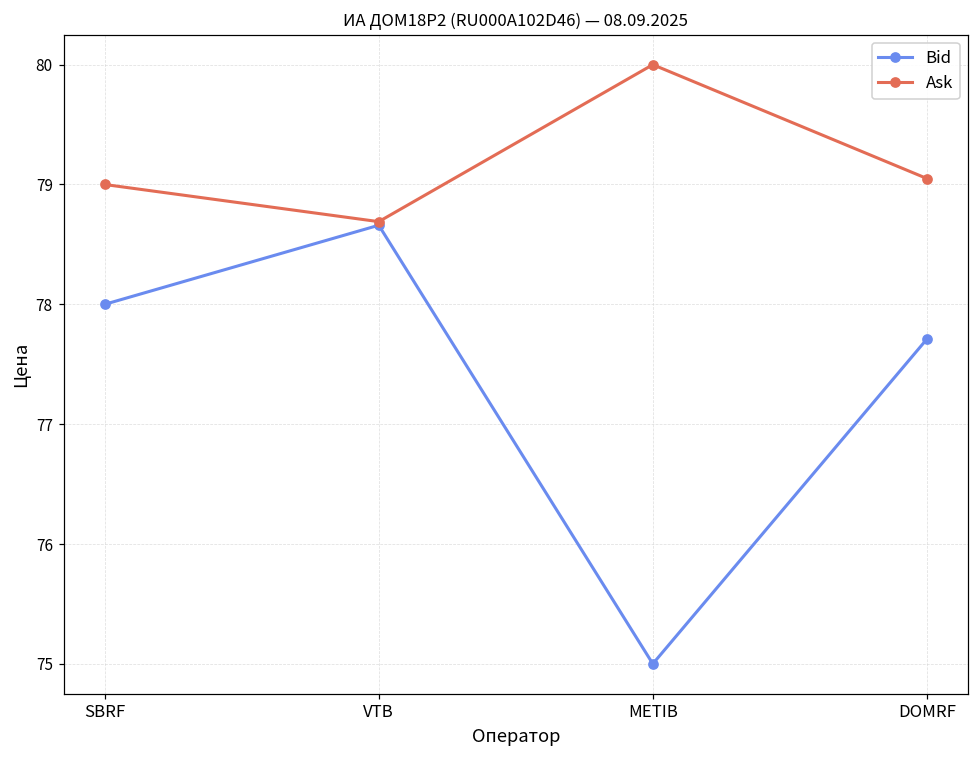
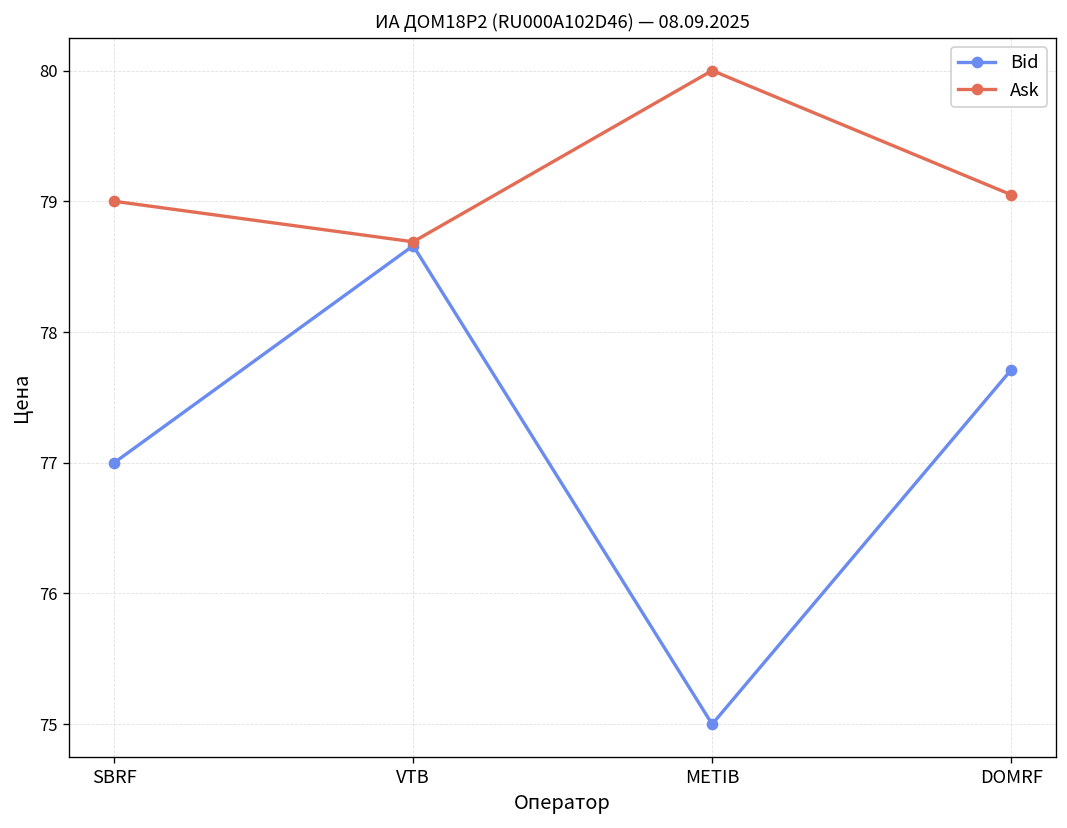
  {
    "Bid": {
-     "SBRF": 78,
+     "SBRF": 77,
      "VTB": 78.66,
      "METIB": 75,
      "DOMRF": 77.71
    },
    "Ask": {
      "SBRF": 79,
      "VTB": 78.69,
      "METIB": 80,
      "DOMRF": 79.05
    }
  }
